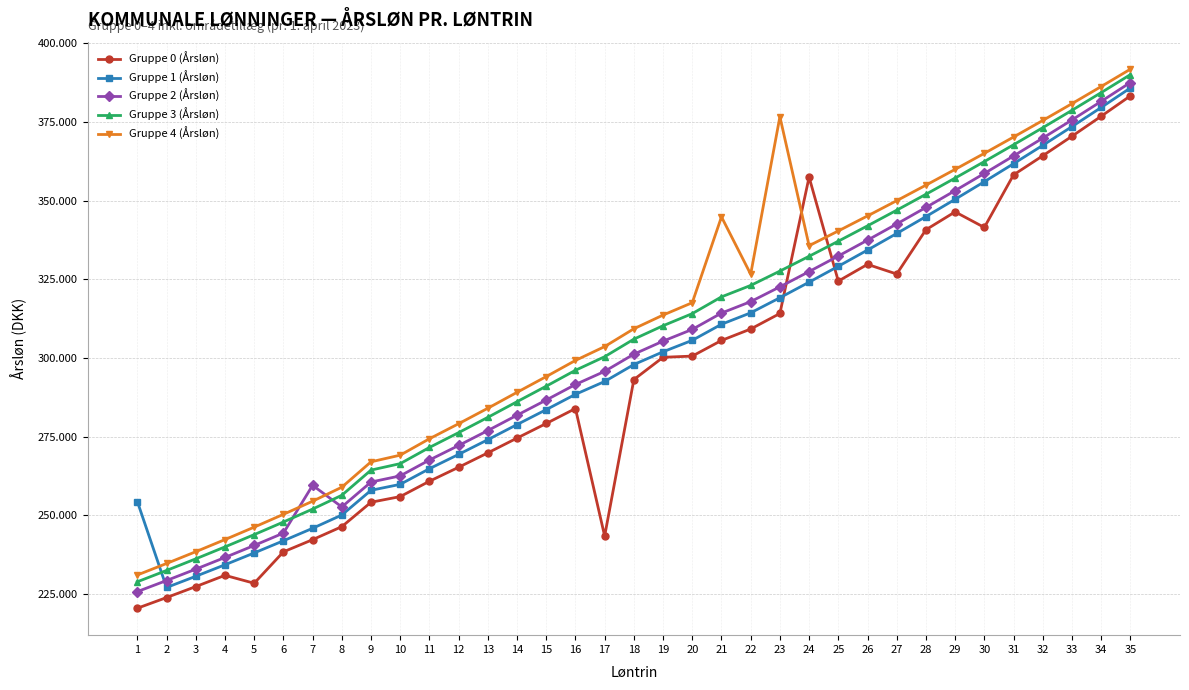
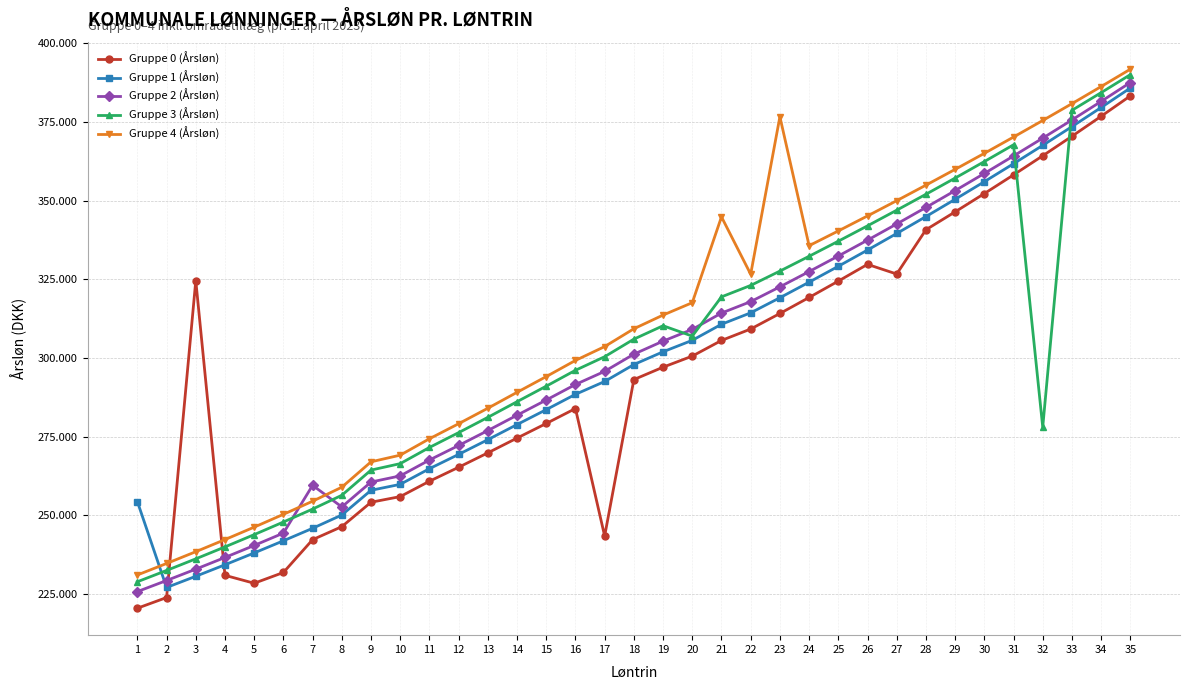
  {
    "Gruppe 0 (Årsløn)": {
      "1": 221,
      "2": 224,
-     "3": 227,
+     "3": 325,
      "4": 231,
      "5": 228,
-     "6": 238,
+     "6": 232,
      "7": 242,
      "8": 246,
      "9": 254,
      "10": 256,
      "11": 261,
      "12": 265,
      "13": 270,
      "14": 275,
      "15": 279,
      "16": 284,
      "17": 243,
      "18": 293,
-     "19": 300,
+     "19": 297,
      "20": 301,
      "21": 306,
      "22": 309,
      "23": 314,
-     "24": 357,
+     "24": 319,
      "25": 324,
      "26": 330,
      "27": 327,
      "28": 341,
      "29": 346,
-     "30": 341,
+     "30": 352,
      "31": 358,
      "32": 364,
      "33": 370,
      "34": 377,
      "35": 383
    },
    "Gruppe 1 (Årsløn)": {
      "1": 254,
      "2": 227,
      "3": 231,
      "4": 234,
      "5": 238,
      "6": 242,
      "7": 246,
      "8": 250,
      "9": 258,
      "10": 260,
      "11": 265,
      "12": 269,
      "13": 274,
      "14": 279,
      "15": 284,
      "16": 288,
      "17": 293,
      "18": 298,
      "19": 302,
      "20": 306,
      "21": 311,
      "22": 314,
      "23": 319,
      "24": 324,
      "25": 329,
      "26": 334,
      "27": 340,
      "28": 345,
      "29": 350,
      "30": 356,
      "31": 362,
      "32": 368,
      "33": 373,
      "34": 380,
      "35": 386
    },
    "Gruppe 2 (Årsløn)": {
      "1": 226,
      "2": 229,
      "3": 233,
      "4": 237,
      "5": 240,
      "6": 244,
      "7": 260,
      "8": 253,
      "9": 261,
      "10": 263,
      "11": 268,
      "12": 272,
      "13": 277,
      "14": 282,
      "15": 287,
      "16": 292,
      "17": 296,
      "18": 301,
      "19": 305,
      "20": 309,
      "21": 314,
      "22": 318,
      "23": 323,
      "24": 327,
      "25": 332,
      "26": 337,
      "27": 343,
      "28": 348,
      "29": 353,
      "30": 359,
      "31": 364,
      "32": 370,
      "33": 376,
      "34": 381,
      "35": 387
    },
    "Gruppe 3 (Årsløn)": {
      "1": 229,
      "2": 233,
      "3": 236,
      "4": 240,
      "5": 244,
      "6": 248,
      "7": 252,
      "8": 256,
      "9": 264,
      "10": 266,
      "11": 272,
      "12": 276,
      "13": 281,
      "14": 286,
      "15": 291,
      "16": 296,
      "17": 300,
      "18": 306,
      "19": 310,
-     "20": 314,
+     "20": 307,
      "21": 319,
      "22": 323,
      "23": 328,
      "24": 332,
      "25": 337,
      "26": 342,
      "27": 347,
      "28": 352,
      "29": 357,
      "30": 362,
      "31": 368,
-     "32": 373,
+     "32": 278,
      "33": 379,
      "34": 384,
      "35": 390
    },
    "Gruppe 4 (Årsløn)": {
      "1": 231,
      "2": 235,
      "3": 238,
      "4": 242,
      "5": 246,
      "6": 250,
      "7": 255,
      "8": 259,
      "9": 267,
      "10": 269,
      "11": 274,
      "12": 279,
      "13": 284,
      "14": 289,
      "15": 294,
      "16": 299,
      "17": 304,
      "18": 309,
      "19": 314,
      "20": 318,
      "21": 345,
      "22": 327,
      "23": 377,
      "24": 336,
      "25": 340,
      "26": 345,
      "27": 350,
      "28": 355,
      "29": 360,
      "30": 365,
      "31": 370,
      "32": 375,
      "33": 381,
      "34": 386,
      "35": 392
    }
  }
